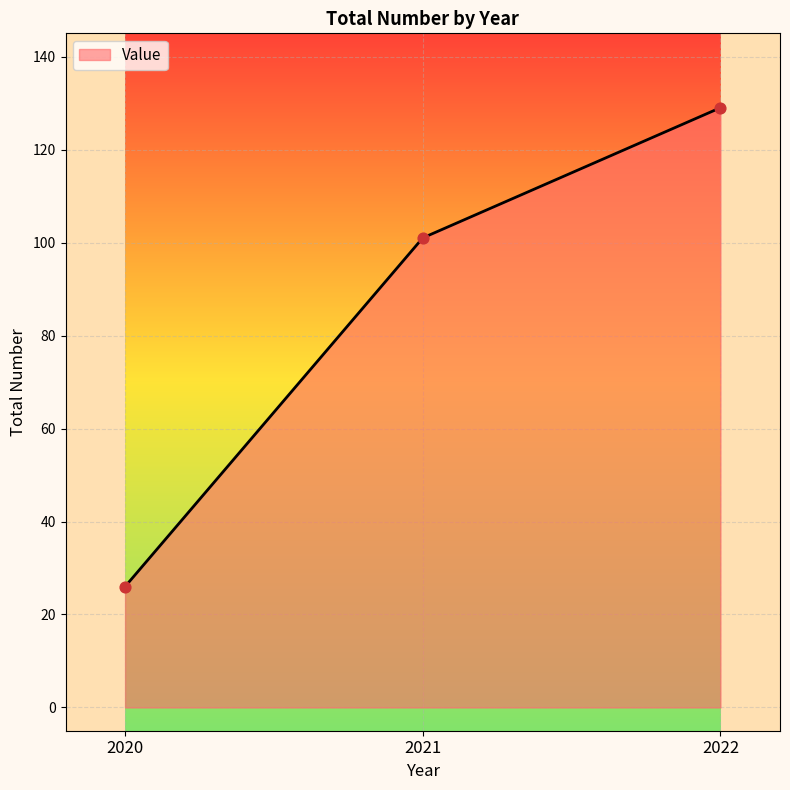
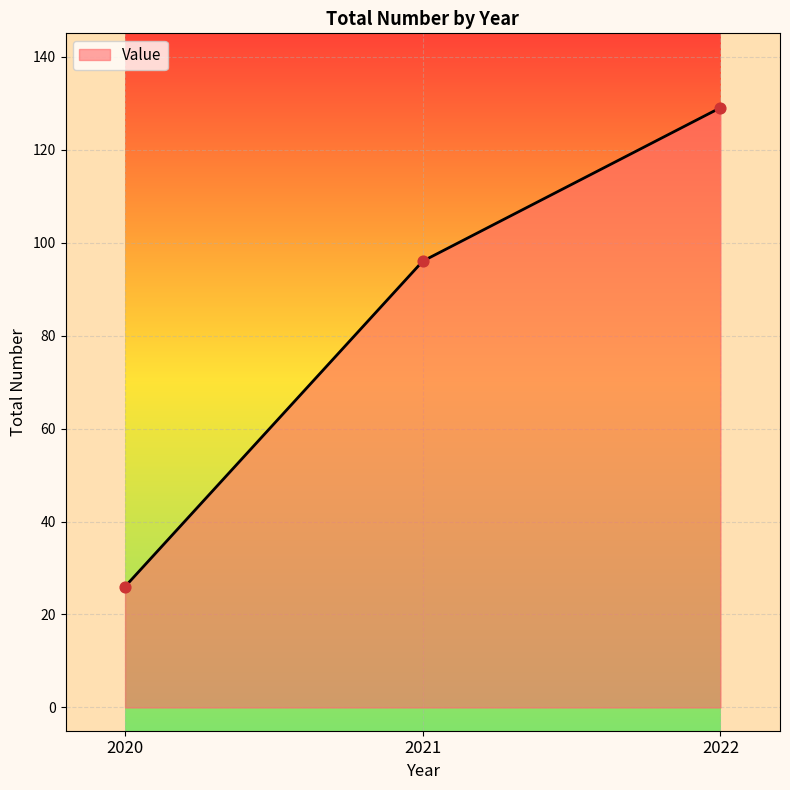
  {
    "2020": 26,
-   "2021": 101,
+   "2021": 96,
    "2022": 129
  }
